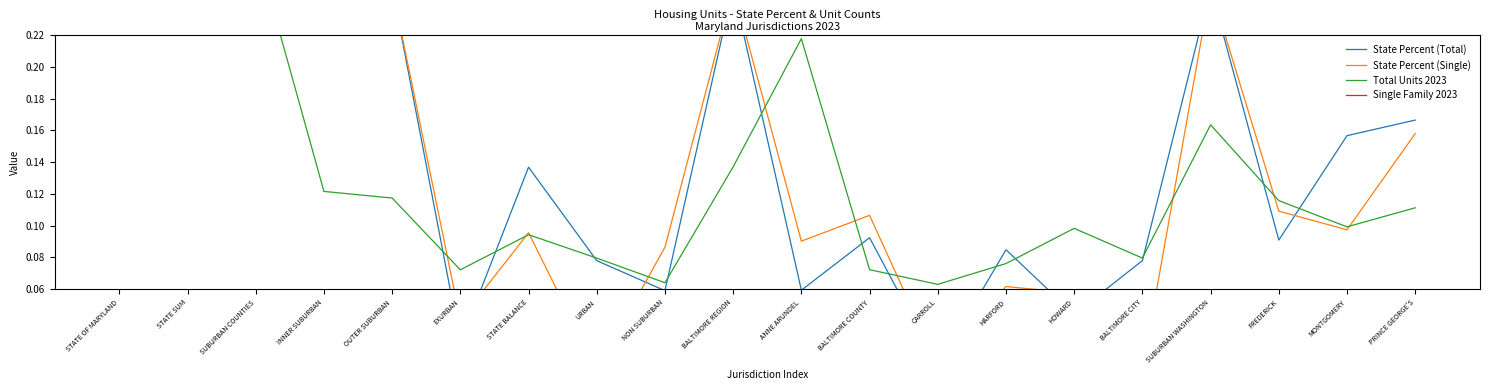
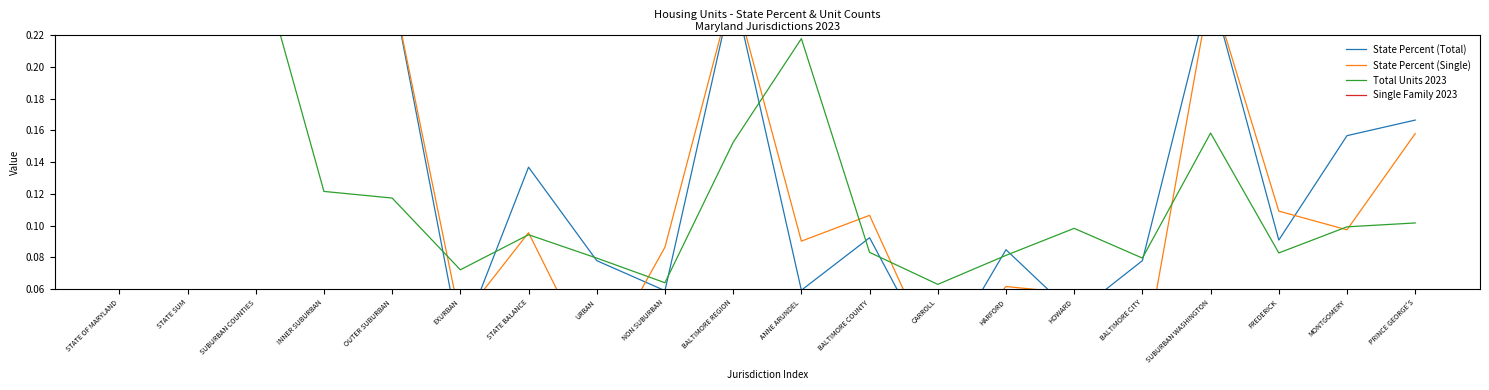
  {
    "State Percent (Total)": {
      "STATE BALANCE": 0.137,
      "NON SUBURBAN": 0.059,
      "ANNE ARUNDEL": 0.059,
      "BALTIMORE COUNTY": 0.092,
      "HARFORD": 0.085,
      "FREDERICK": 0.091,
      "MONTGOMERY": 0.157,
      "PRINCE GEORGE'S": 0.166
    },
    "State Percent (Single)": {
      "NON SUBURBAN": 0.086,
      "ANNE ARUNDEL": 0.090,
      "BALTIMORE COUNTY": 0.106,
      "HARFORD": 0.062,
      "FREDERICK": 0.109,
      "MONTGOMERY": 0.097,
      "PRINCE GEORGE'S": 0.158
    },
    "Total Units 2023": {
      "INNER SUBURBAN": 0.121,
      "OUTER SUBURBAN": 0.117,
      "EXURBAN": 0.072,
      "NON SUBURBAN": 0.064,
-     "BALTIMORE REGION": 0.137,
+     "BALTIMORE REGION": 0.152,
      "ANNE ARUNDEL": 0.218,
-     "BALTIMORE COUNTY": 0.072,
+     "BALTIMORE COUNTY": 0.083,
      "CARROLL": 0.063,
-     "HARFORD": 0.076,
+     "HARFORD": 0.081,
      "HOWARD": 0.098,
-     "SUBURBAN WASHINGTON": 0.163,
-     "FREDERICK": 0.116,
+     "SUBURBAN WASHINGTON": 0.158,
+     "FREDERICK": 0.083,
      "MONTGOMERY": 0.099,
-     "PRINCE GEORGE'S": 0.111
+     "PRINCE GEORGE'S": 0.102
    }
  }
